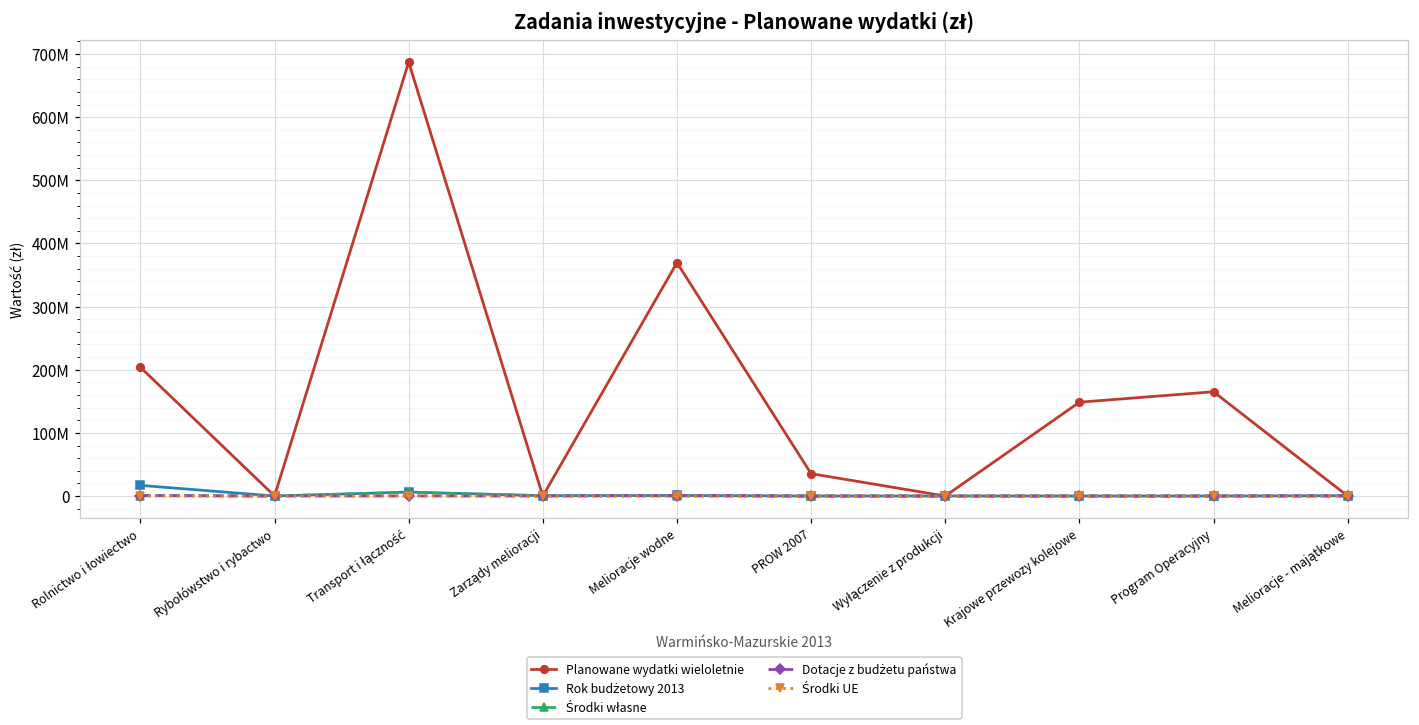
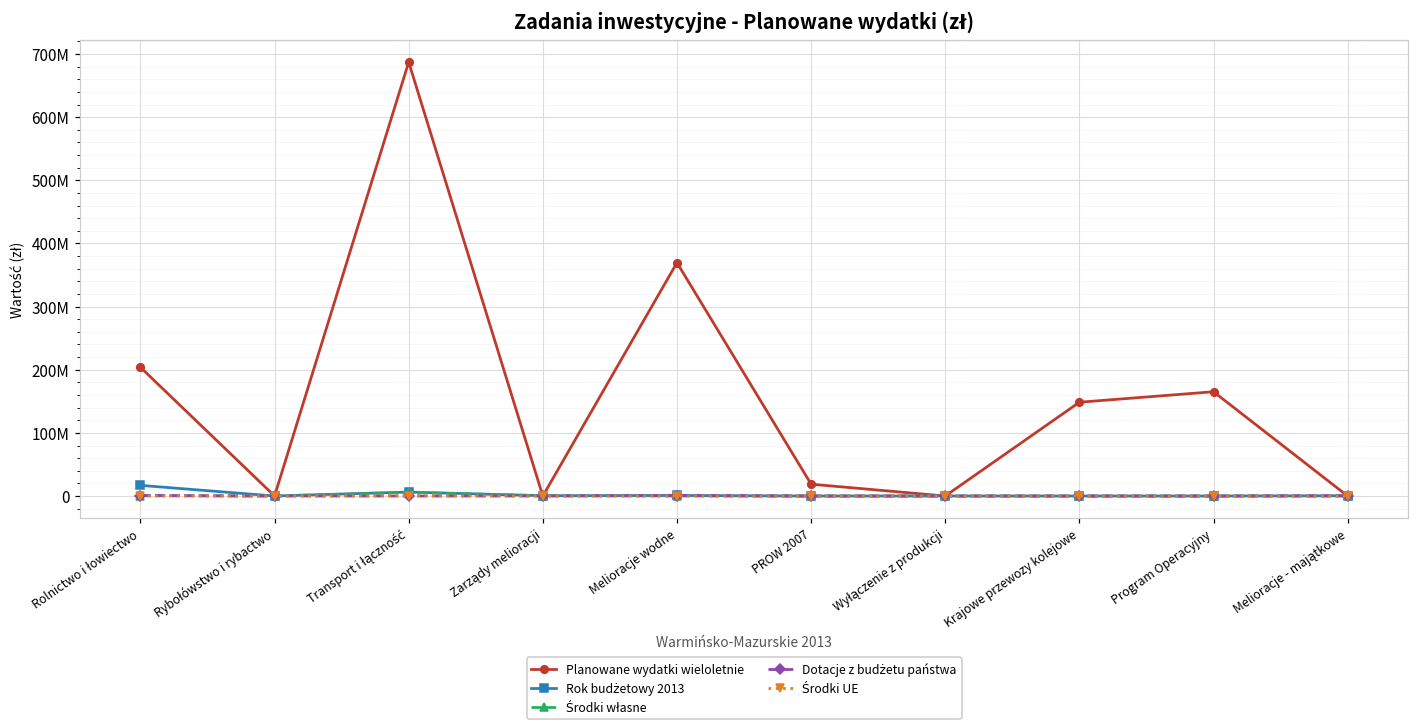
  {
    "Planowane wydatki wieloletnie": {
      "Rolnictwo i łowiectwo": 200000000,
      "Transport i łączność": 690000000,
      "Melioracje wodne": 370000000,
-     "PROW 2007": 40000000,
+     "PROW 2007": 20000000,
      "Krajowe przewozy kolejowe": 150000000,
      "Program Operacyjny": 170000000
    },
    "Rok budżetowy 2013": {
      "Rolnictwo i łowiectwo": 20000000
    },
    "Środki UE": {
      "Transport i łączność": 0
    }
  }
